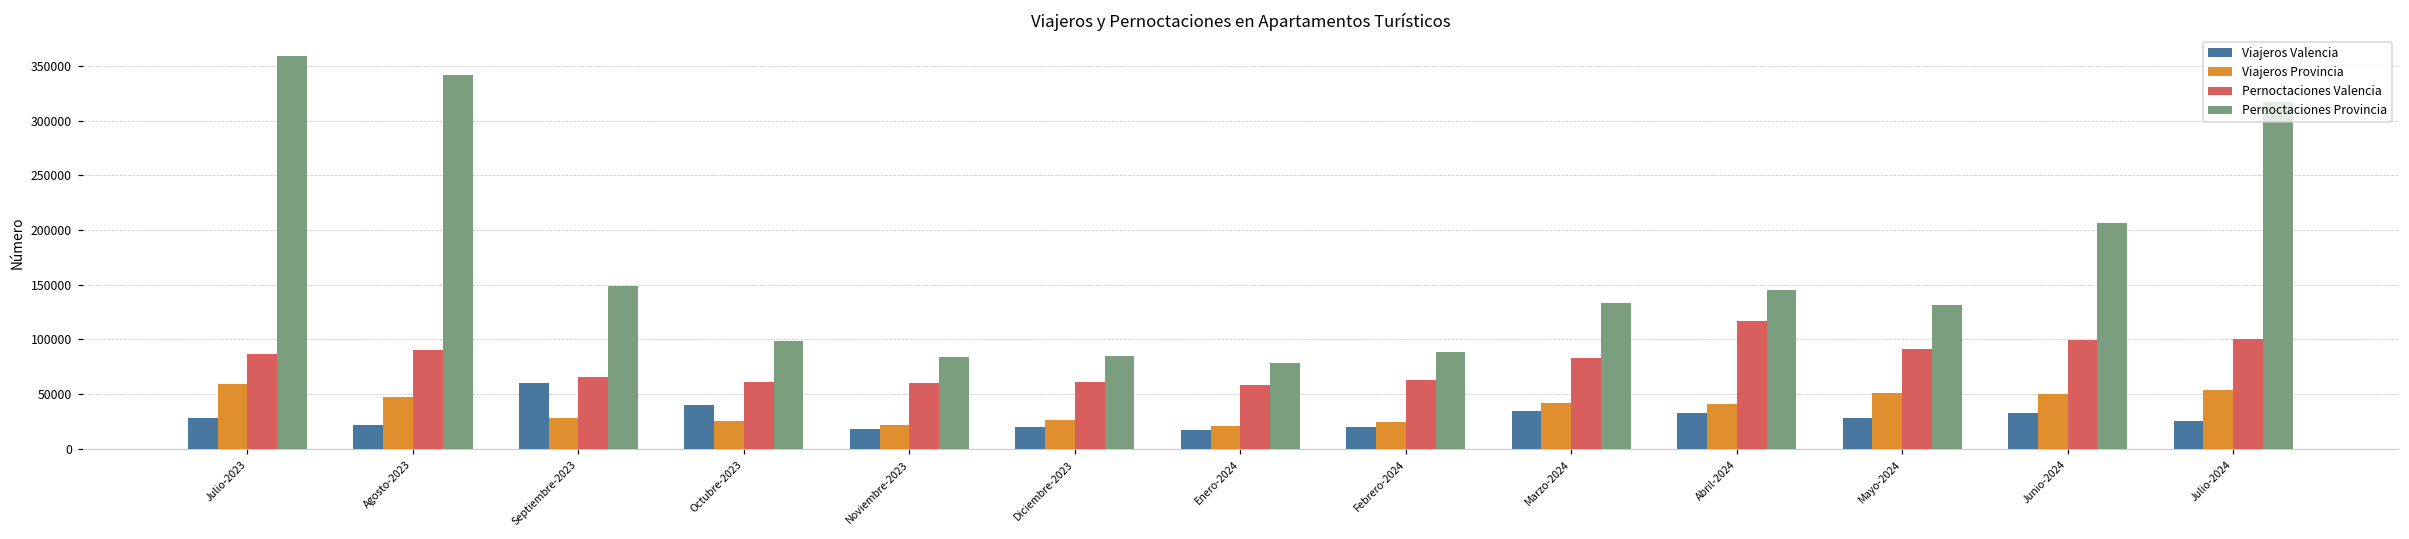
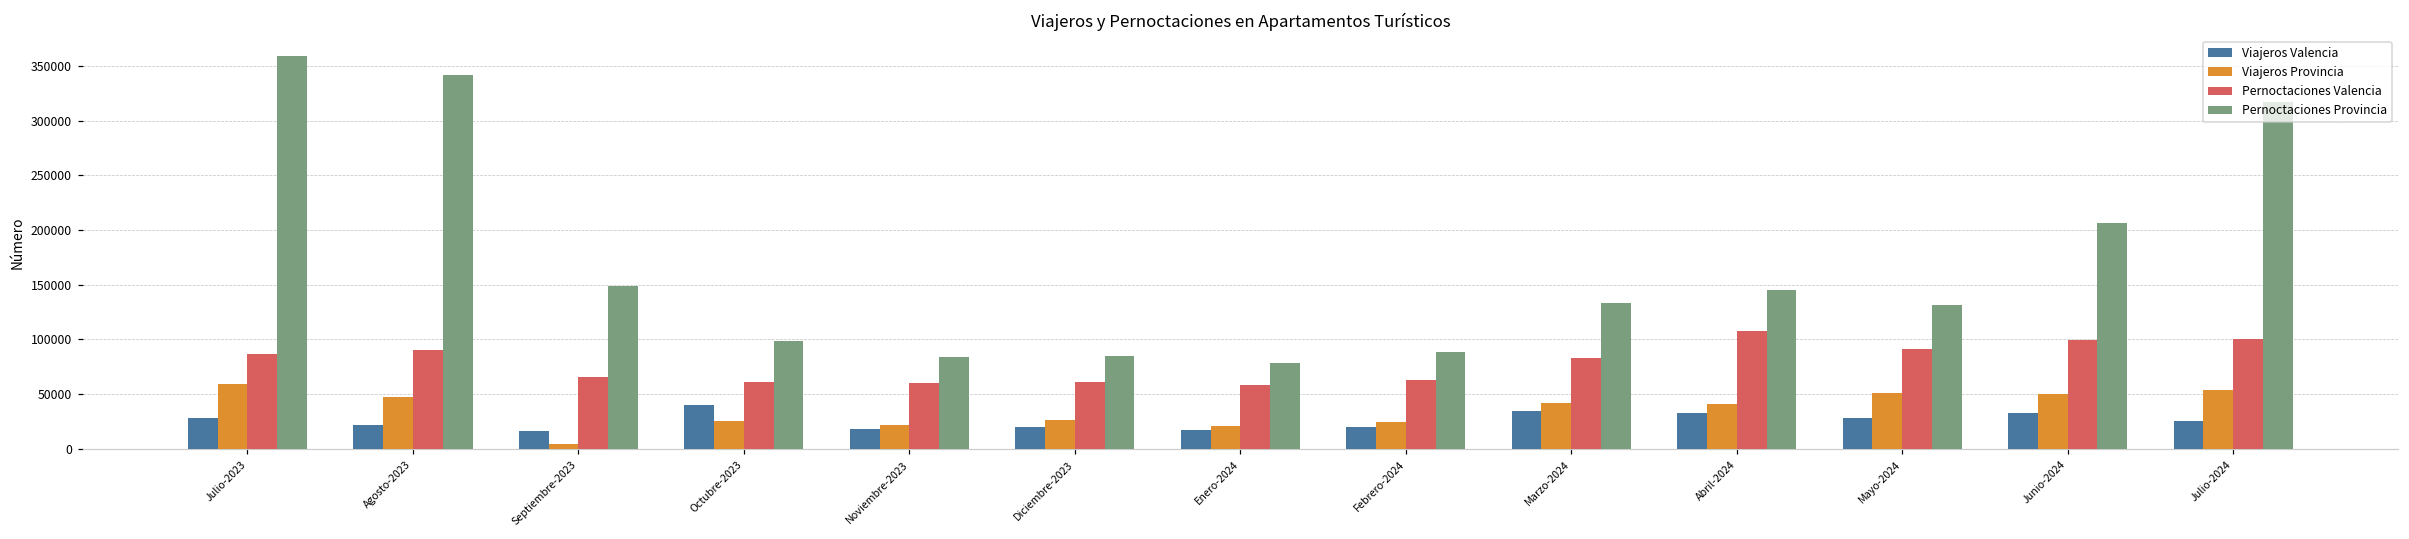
  {
    "Viajeros Valencia": {
      "Julio-2023": 30000,
      "Agosto-2023": 20000,
-     "Septiembre-2023": 60000,
+     "Septiembre-2023": 20000,
      "Octubre-2023": 40000,
      "Noviembre-2023": 20000,
      "Diciembre-2023": 20000,
      "Enero-2024": 20000,
      "Febrero-2024": 20000,
      "Marzo-2024": 30000,
      "Abril-2024": 30000,
      "Mayo-2024": 30000,
      "Junio-2024": 30000,
      "Julio-2024": 30000
    },
    "Viajeros Provincia": {
      "Julio-2023": 60000,
      "Agosto-2023": 50000,
-     "Septiembre-2023": 30000,
+     "Septiembre-2023": 0,
      "Octubre-2023": 30000,
      "Noviembre-2023": 20000,
      "Diciembre-2023": 30000,
      "Enero-2024": 20000,
      "Febrero-2024": 20000,
      "Marzo-2024": 40000,
      "Abril-2024": 40000,
      "Mayo-2024": 50000,
      "Junio-2024": 50000,
      "Julio-2024": 50000
    },
    "Pernoctaciones Valencia": {
      "Julio-2023": 90000,
      "Agosto-2023": 90000,
      "Septiembre-2023": 70000,
      "Octubre-2023": 60000,
      "Noviembre-2023": 60000,
      "Diciembre-2023": 60000,
      "Enero-2024": 60000,
      "Febrero-2024": 60000,
      "Marzo-2024": 80000,
-     "Abril-2024": 120000,
+     "Abril-2024": 110000,
      "Mayo-2024": 90000,
      "Junio-2024": 100000,
      "Julio-2024": 100000
    },
    "Pernoctaciones Provincia": {
      "Julio-2023": 360000,
      "Agosto-2023": 340000,
      "Septiembre-2023": 150000,
      "Octubre-2023": 100000,
      "Noviembre-2023": 80000,
      "Diciembre-2023": 80000,
      "Enero-2024": 80000,
      "Febrero-2024": 90000,
      "Marzo-2024": 130000,
      "Abril-2024": 150000,
      "Mayo-2024": 130000,
      "Junio-2024": 210000
    }
  }
